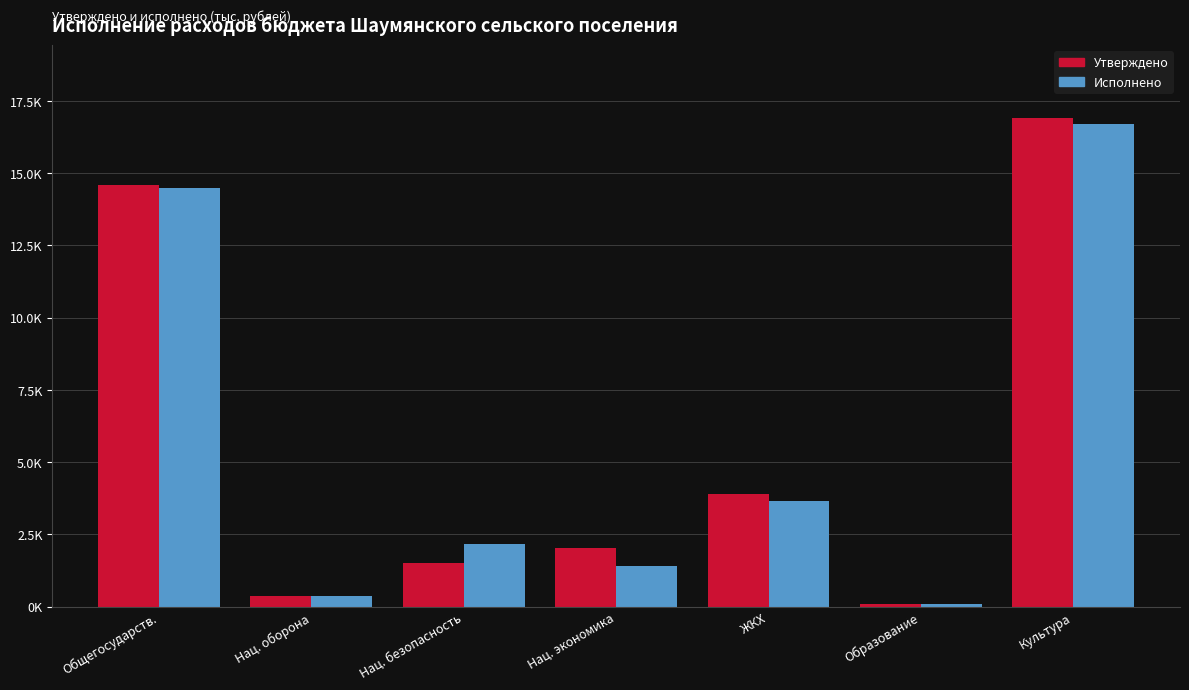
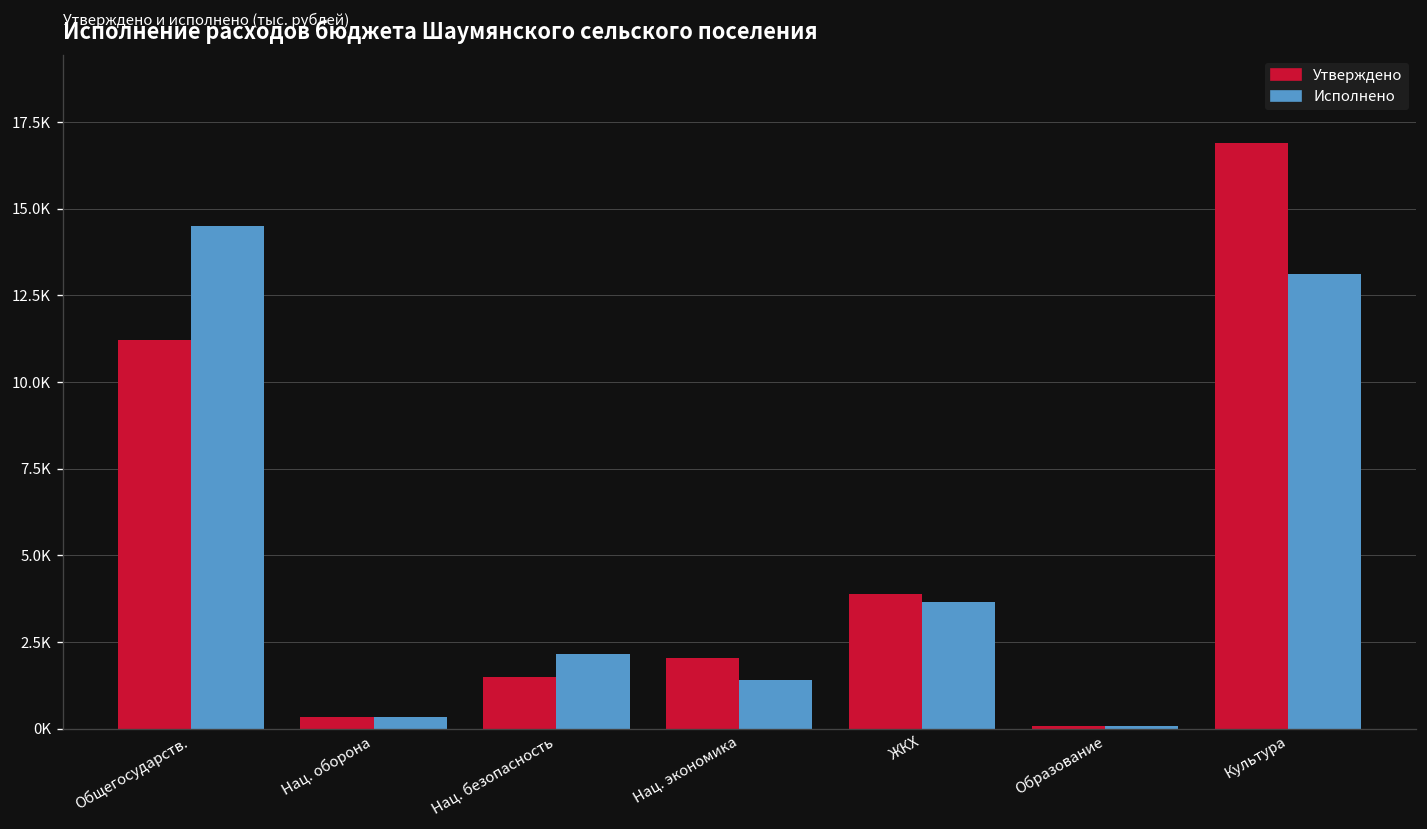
  {
    "Утверждено": {
-     "Общегосударств.": 14600,
+     "Общегосударств.": 11200,
      "Нац. оборона": 400,
      "Нац. безопасность": 1500,
      "Нац. экономика": 2000,
      "ЖКХ": 3900,
      "Культура": 16900
    },
    "Исполнено": {
      "Общегосударств.": 14500,
      "Нац. оборона": 400,
      "Нац. безопасность": 2200,
      "Нац. экономика": 1400,
      "ЖКХ": 3700,
-     "Культура": 16700
+     "Культура": 13100
    }
  }
